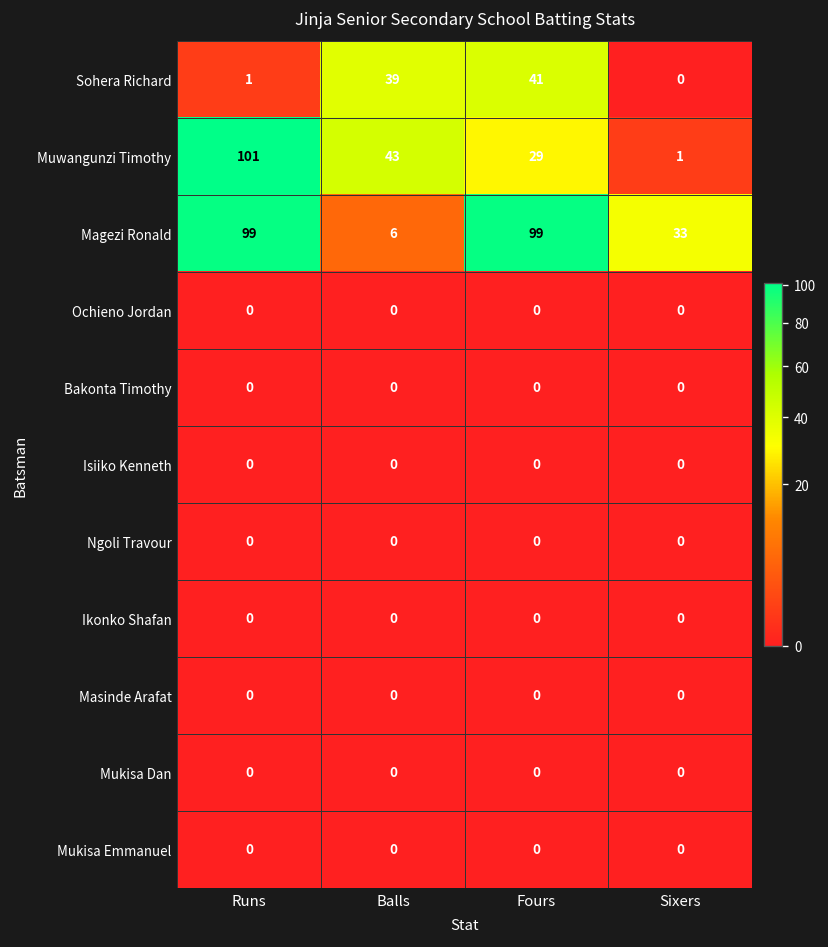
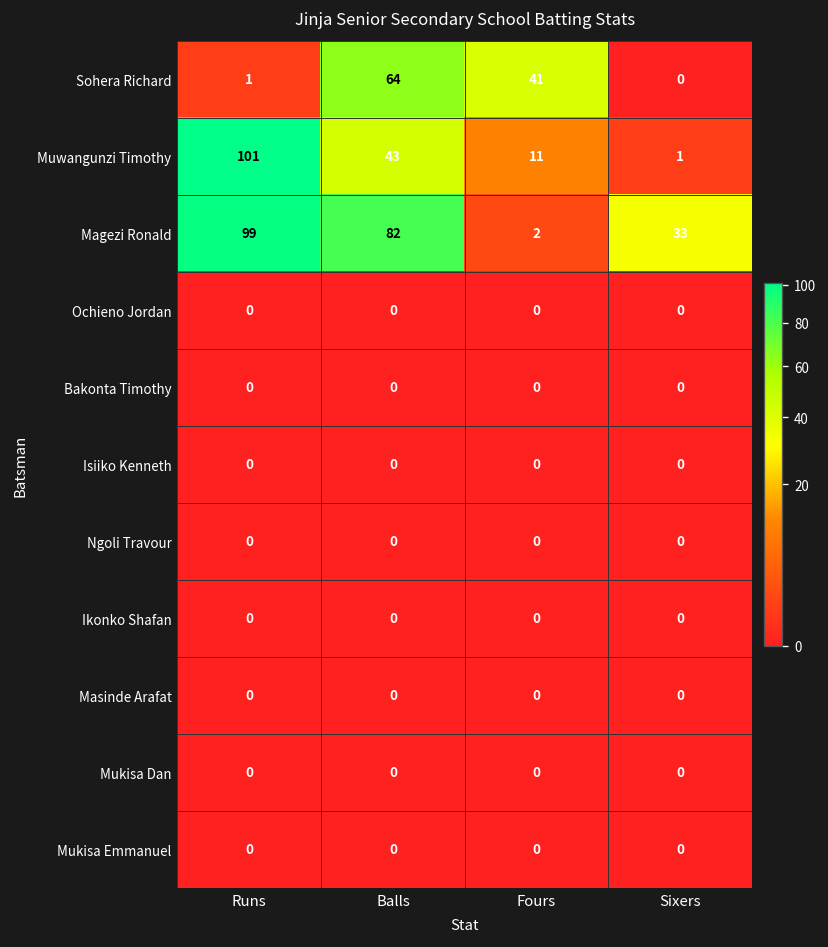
  {
    "Sohera Richard": {
      "Runs": 1,
-     "Balls": 39,
+     "Balls": 64,
      "Fours": 41,
      "Sixers": 0
    },
    "Muwangunzi Timothy": {
      "Runs": 101,
      "Balls": 43,
-     "Fours": 29,
+     "Fours": 11,
      "Sixers": 1
    },
    "Magezi Ronald": {
      "Runs": 99,
-     "Balls": 6,
-     "Fours": 99,
+     "Balls": 82,
+     "Fours": 2,
      "Sixers": 33
    },
    "Ochieno Jordan": {
      "Runs": 0,
      "Balls": 0,
      "Fours": 0,
      "Sixers": 0
    },
    "Bakonta Timothy": {
      "Runs": 0,
      "Balls": 0,
      "Fours": 0,
      "Sixers": 0
    },
    "Isiiko Kenneth": {
      "Runs": 0,
      "Balls": 0,
      "Fours": 0,
      "Sixers": 0
    },
    "Ngoli Travour": {
      "Runs": 0,
      "Balls": 0,
      "Fours": 0,
      "Sixers": 0
    },
    "Ikonko Shafan": {
      "Runs": 0,
      "Balls": 0,
      "Fours": 0,
      "Sixers": 0
    },
    "Masinde Arafat": {
      "Runs": 0,
      "Balls": 0,
      "Fours": 0,
      "Sixers": 0
    },
    "Mukisa Dan": {
      "Runs": 0,
      "Balls": 0,
      "Fours": 0,
      "Sixers": 0
    },
    "Mukisa Emmanuel": {
      "Runs": 0,
      "Balls": 0,
      "Fours": 0,
      "Sixers": 0
    }
  }
